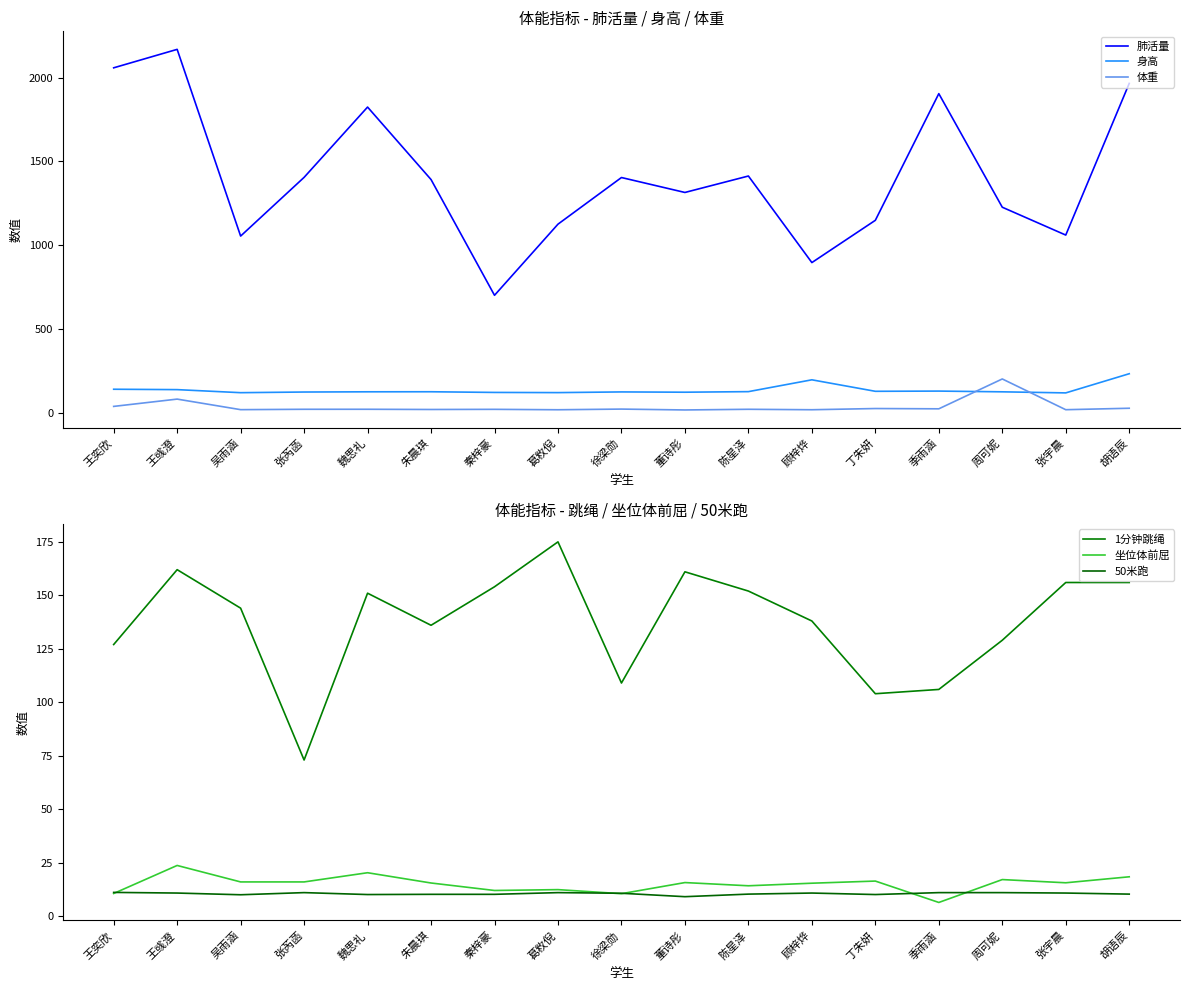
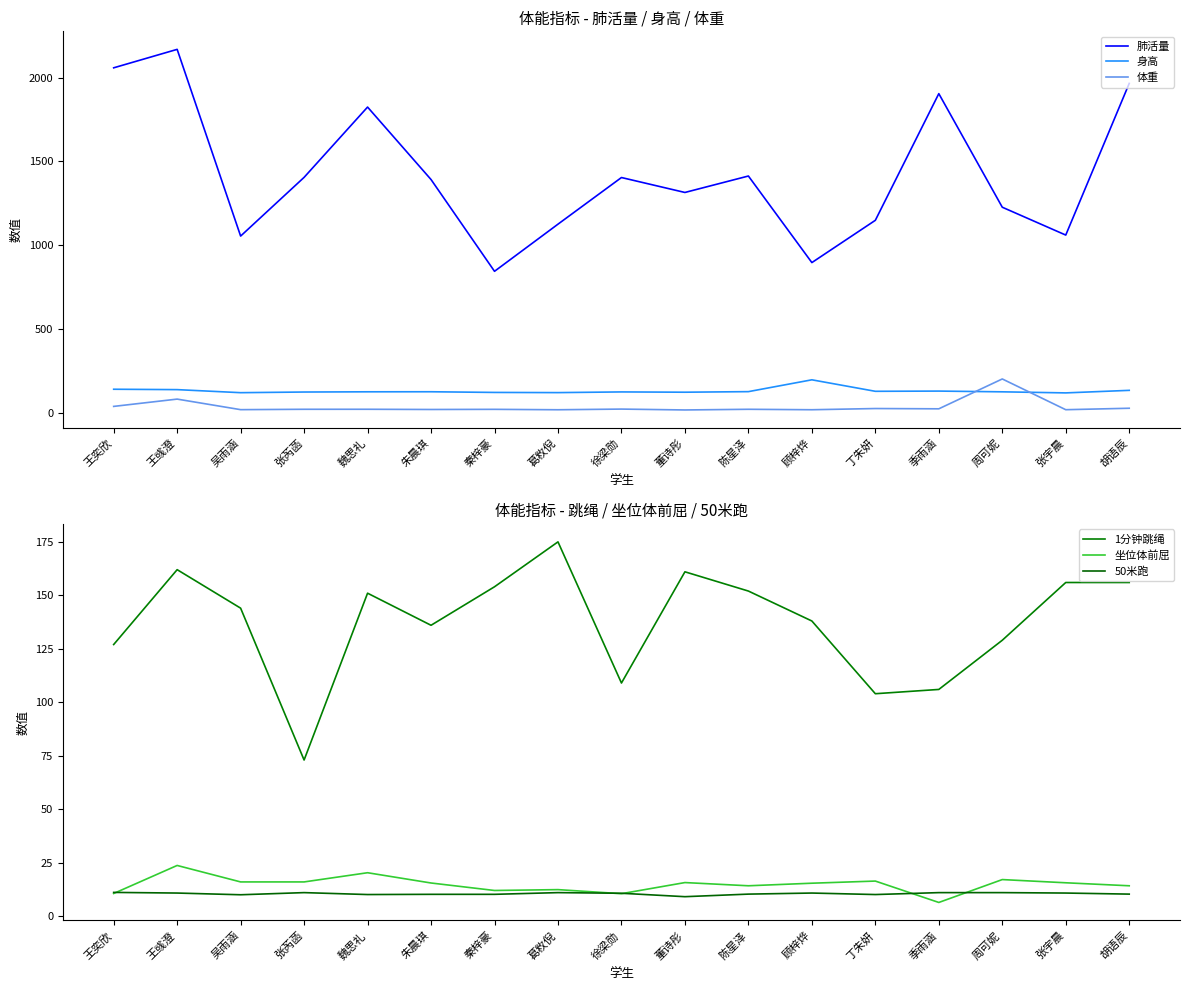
  {
    "体能指标 - 肺活量 / 身高 / 体重": {
      "肺活量": {
        "王奕欣": 2060,
        "王彧澄": 2170,
        "吴雨涵": 1060,
        "张芮菡": 1410,
        "魏思礼": 1820,
        "朱晨琪": 1390,
-       "秦梓豪": 700,
+       "秦梓豪": 850,
        "葛敉倪": 1130,
        "徐梁勋": 1400,
        "董诗彤": 1320,
        "陈星泽": 1410,
        "顾梓烨": 900,
        "丁朱妍": 1150,
        "季雨涵": 1900,
        "周可妮": 1230,
        "张宇晨": 1060
      },
      "身高": {
        "王奕欣": 140,
        "王彧澄": 140,
        "吴雨涵": 120,
        "张芮菡": 130,
        "魏思礼": 130,
        "朱晨琪": 130,
        "秦梓豪": 120,
        "葛敉倪": 120,
        "徐梁勋": 130,
        "董诗彤": 120,
        "陈星泽": 130,
        "顾梓烨": 200,
        "丁朱妍": 130,
        "季雨涵": 130,
        "周可妮": 130,
        "张宇晨": 120,
-       "胡语辰": 230
+       "胡语辰": 140
      },
      "体重": {
        "王奕欣": 40,
        "王彧澄": 80,
        "吴雨涵": 20,
        "张芮菡": 20,
        "魏思礼": 20,
        "朱晨琪": 20,
        "秦梓豪": 20,
        "葛敉倪": 20,
        "徐梁勋": 20,
        "董诗彤": 20,
        "陈星泽": 20,
        "顾梓烨": 20,
        "丁朱妍": 30,
        "季雨涵": 30,
        "周可妮": 200,
        "张宇晨": 20,
        "胡语辰": 30
      }
    },
    "体能指标 - 跳绳 / 坐位体前屈 / 50米跑": {
      "坐位体前屈": {
        "王彧澄": 24,
        "吴雨涵": 16,
        "张芮菡": 16,
        "魏思礼": 20,
        "朱晨琪": 16,
        "秦梓豪": 12,
        "葛敉倪": 12,
        "董诗彤": 16,
        "陈星泽": 14,
        "顾梓烨": 15,
        "丁朱妍": 16,
        "季雨涵": 6,
        "周可妮": 17,
        "张宇晨": 16,
-       "胡语辰": 18
+       "胡语辰": 14
      }
    }
  }
